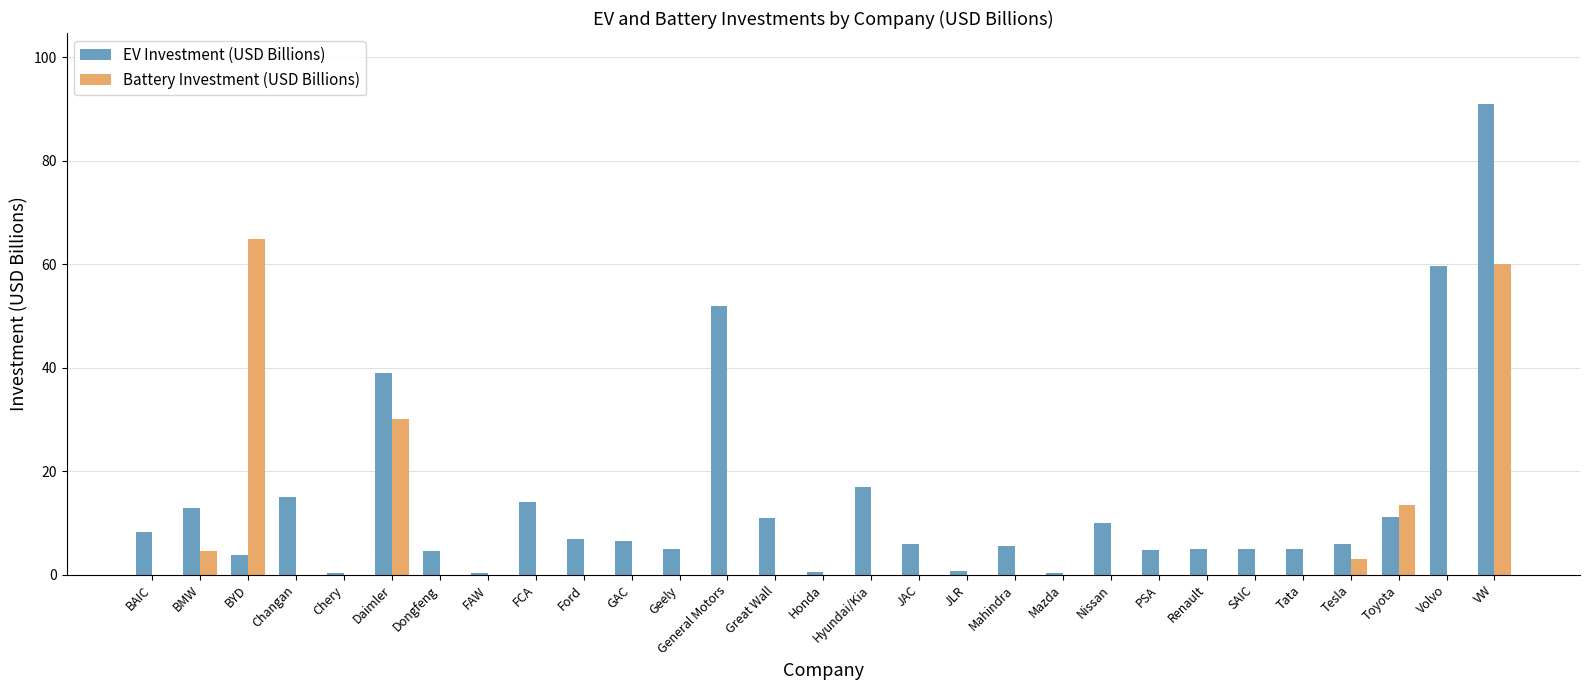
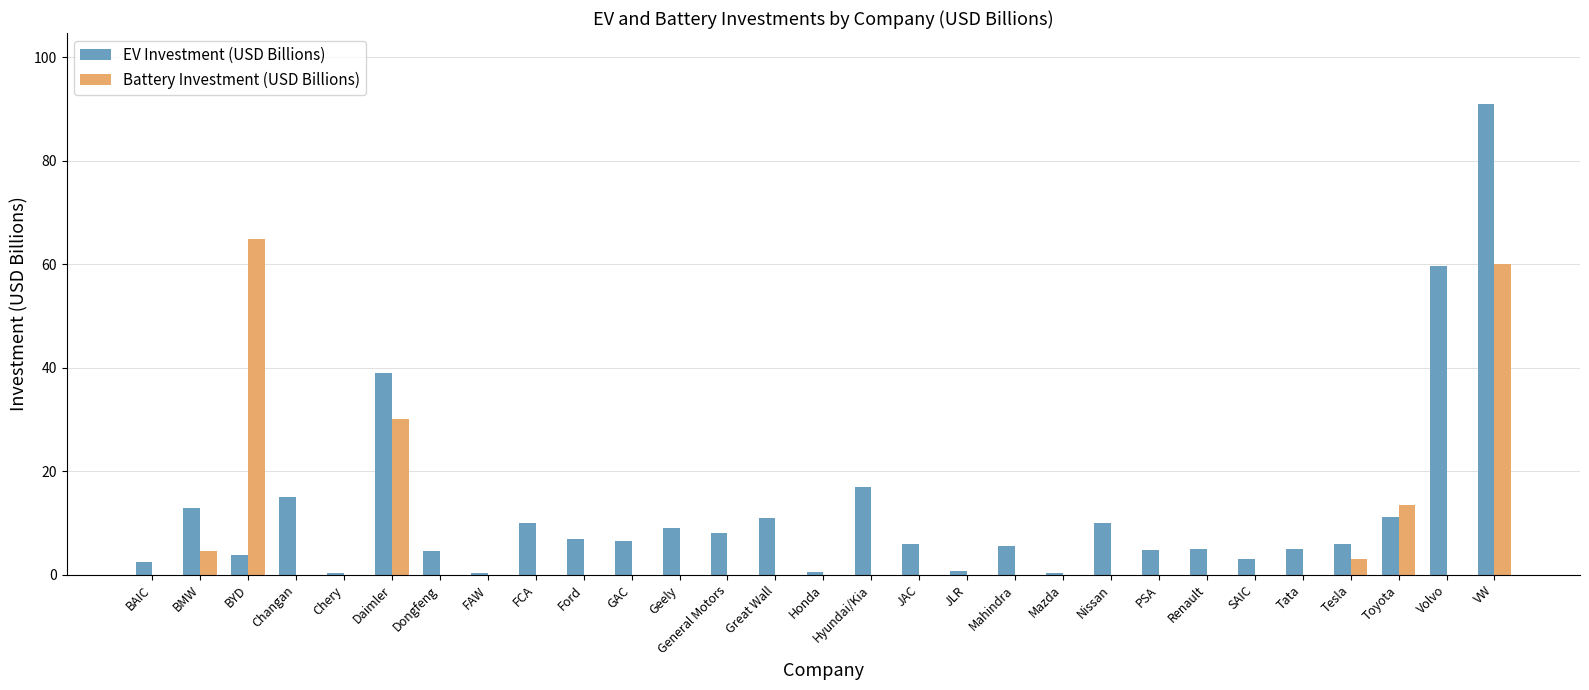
  {
    "EV Investment (USD Billions)": {
-     "BAIC": 8,
+     "BAIC": 2,
      "BMW": 13,
      "BYD": 4,
      "Changan": 15,
      "Daimler": 39,
      "Dongfeng": 5,
-     "FCA": 14,
+     "FCA": 10,
      "Ford": 7,
      "GAC": 7,
-     "Geely": 5,
-     "General Motors": 52,
+     "Geely": 9,
+     "General Motors": 8,
      "Great Wall": 11,
      "Honda": 1,
      "Hyundai/Kia": 17,
      "JAC": 6,
      "JLR": 1,
      "Mahindra": 6,
      "Nissan": 10,
      "PSA": 5,
      "Renault": 5,
-     "SAIC": 5,
+     "SAIC": 3,
      "Tata": 5,
      "Tesla": 6,
      "Toyota": 11,
      "Volvo": 60,
      "VW": 91
    },
    "Battery Investment (USD Billions)": {
      "BAIC": 0,
      "BMW": 5,
      "BYD": 65,
      "Changan": 0,
      "Chery": 0,
      "Daimler": 30,
      "Dongfeng": 0,
      "FAW": 0,
      "FCA": 0,
      "Ford": 0,
      "GAC": 0,
      "Geely": 0,
      "General Motors": 0,
      "Great Wall": 0,
      "Honda": 0,
      "Hyundai/Kia": 0,
      "JAC": 0,
      "JLR": 0,
      "Mahindra": 0,
      "Mazda": 0,
      "Nissan": 0,
      "PSA": 0,
      "Renault": 0,
      "SAIC": 0,
      "Tata": 0,
      "Tesla": 3,
      "Toyota": 14,
      "Volvo": 0,
      "VW": 60
    }
  }
